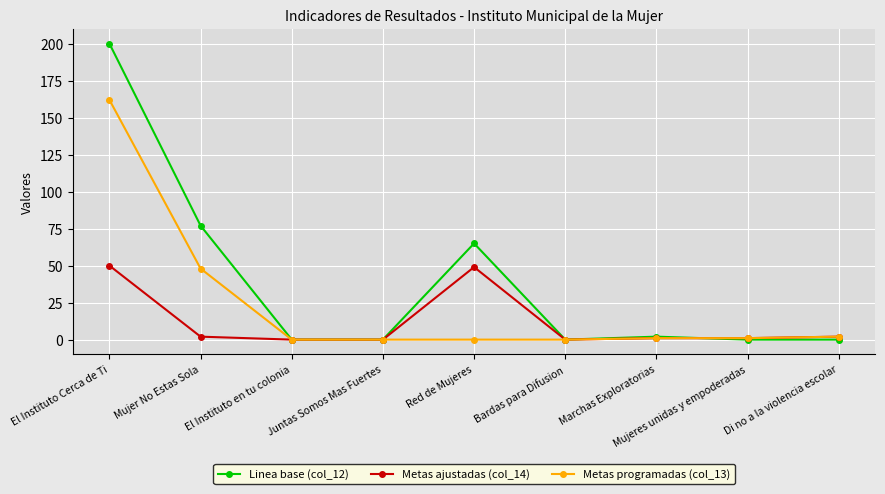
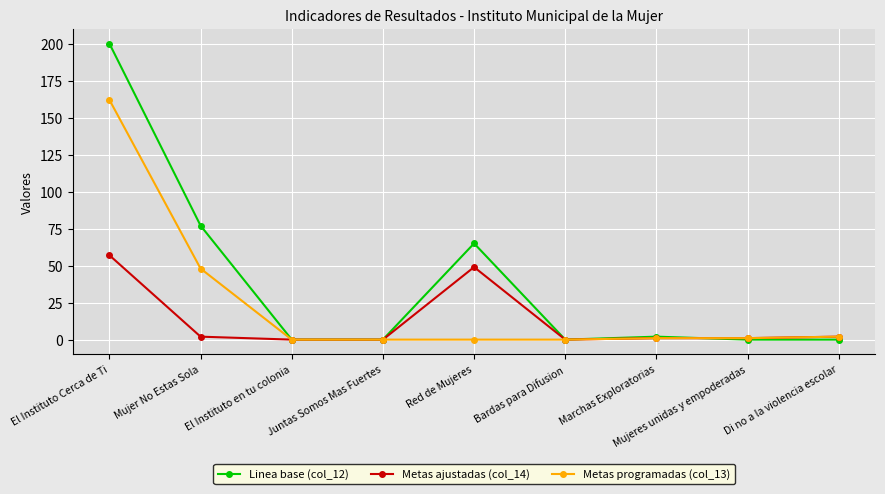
  {
    "Linea base (col_12)": {
      "El Instituto Cerca de Ti": 200,
      "Mujer No Estas Sola": 77,
      "Red de Mujeres": 65,
      "Di no a la violencia escolar": 0
    },
    "Metas ajustadas (col_14)": {
-     "El Instituto Cerca de Ti": 50,
+     "El Instituto Cerca de Ti": 57,
      "Mujer No Estas Sola": 2,
      "Red de Mujeres": 49
    },
    "Metas programadas (col_13)": {
      "El Instituto Cerca de Ti": 162,
      "Mujer No Estas Sola": 48,
      "Red de Mujeres": 0
    }
  }
